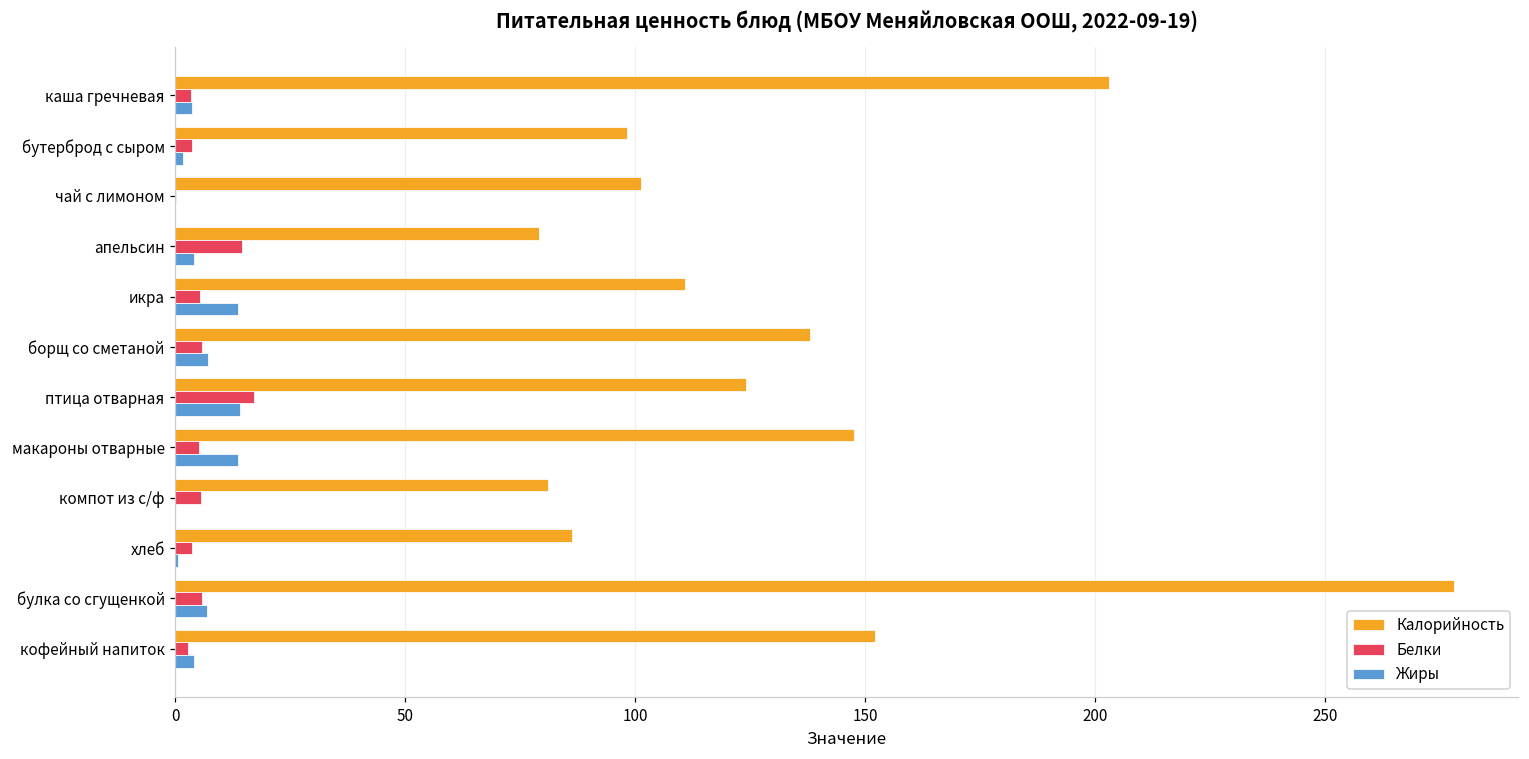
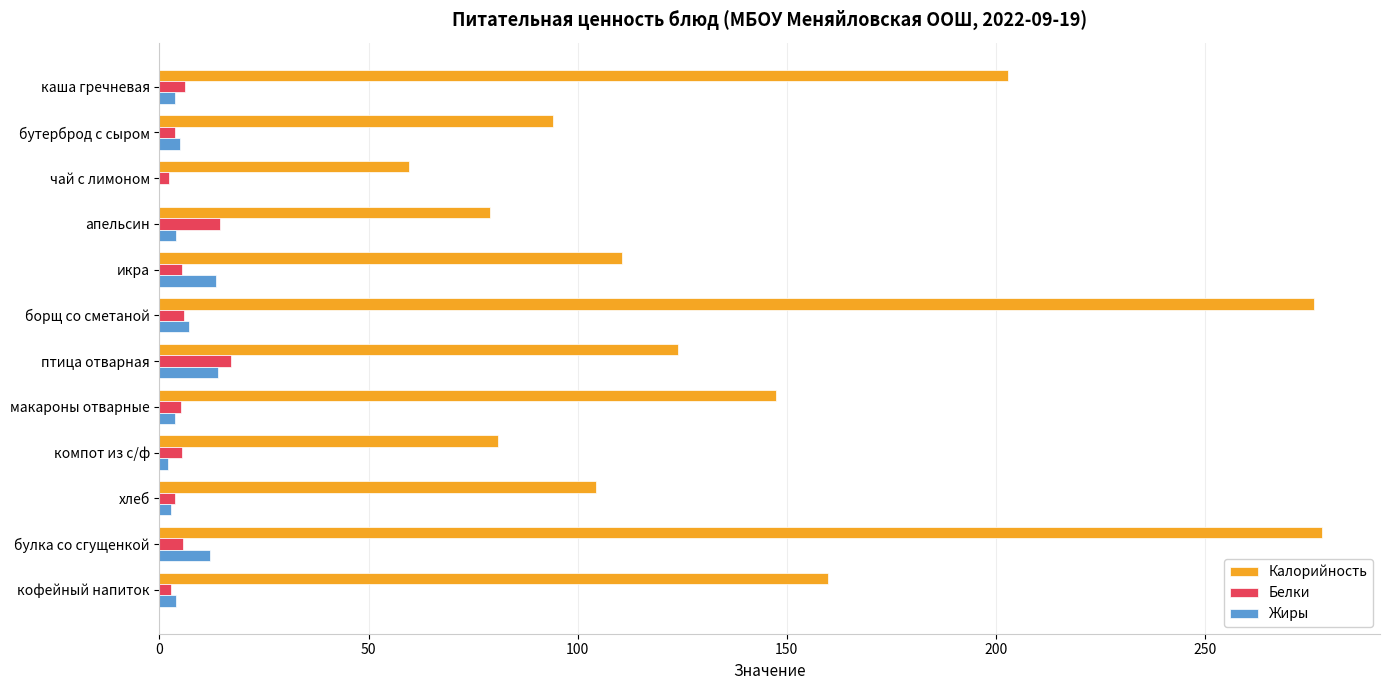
  {
    "Калорийность": {
      "каша гречневая": 203,
-     "бутерброд с сыром": 98,
-     "чай с лимоном": 101,
+     "бутерброд с сыром": 94,
+     "чай с лимоном": 60,
      "апельсин": 79,
      "икра": 111,
-     "борщ со сметаной": 138,
+     "борщ со сметаной": 276,
      "птица отварная": 124,
      "макароны отварные": 148,
      "компот из с/ф": 81,
-     "хлеб": 86,
+     "хлеб": 104,
      "булка со сгущенкой": 278,
-     "кофейный напиток": 152
+     "кофейный напиток": 160
    },
    "Белки": {
-     "каша гречневая": 3,
+     "каша гречневая": 6,
      "бутерброд с сыром": 4,
-     "чай с лимоном": 0,
+     "чай с лимоном": 2,
      "апельсин": 14,
      "икра": 5,
      "борщ со сметаной": 6,
      "птица отварная": 17,
      "макароны отварные": 5,
      "компот из с/ф": 6,
      "хлеб": 4,
      "булка со сгущенкой": 6,
      "кофейный напиток": 3
    },
    "Жиры": {
      "каша гречневая": 4,
-     "бутерброд с сыром": 2,
+     "бутерброд с сыром": 5,
      "чай с лимоном": 0,
      "апельсин": 4,
      "икра": 14,
      "борщ со сметаной": 7,
      "птица отварная": 14,
-     "макароны отварные": 14,
-     "компот из с/ф": 0,
-     "хлеб": 1,
-     "булка со сгущенкой": 7,
+     "макароны отварные": 4,
+     "компот из с/ф": 2,
+     "хлеб": 3,
+     "булка со сгущенкой": 12,
      "кофейный напиток": 4
    }
  }
